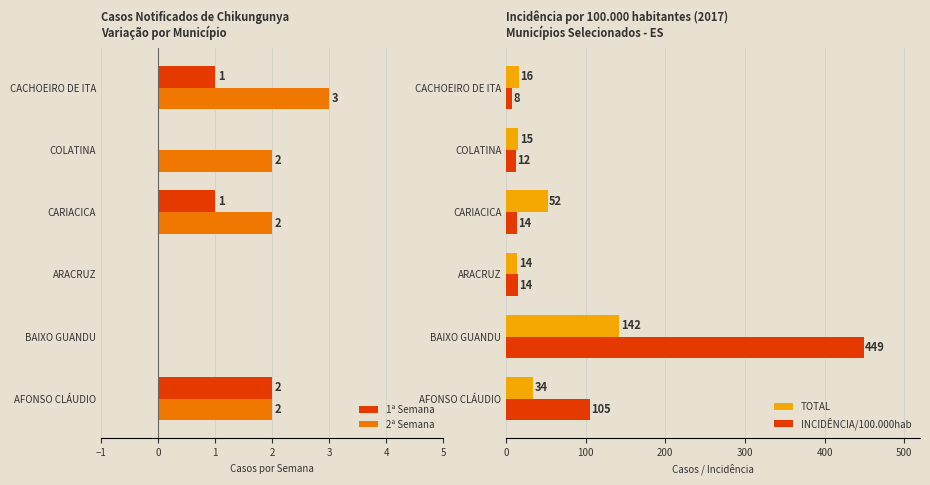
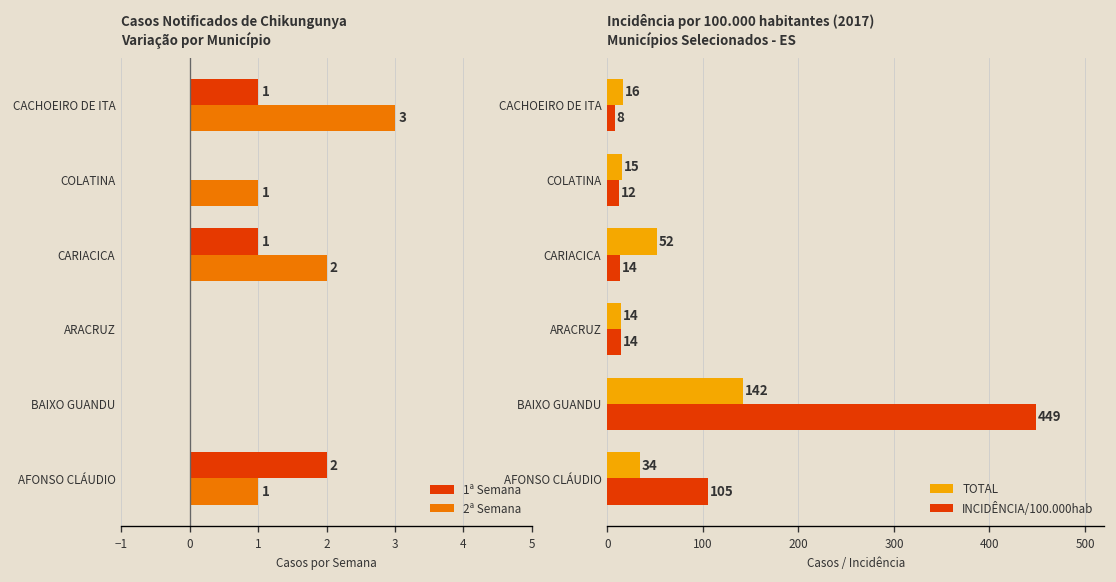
  {
    "Casos Notificados de Chikungunya Variação por Município": {
      "1ª Semana": {
        "CACHOEIRO DE ITA": 1,
        "CARIACICA": 1,
        "AFONSO CLÁUDIO": 2
      },
      "2ª Semana": {
        "CACHOEIRO DE ITA": 3,
-       "COLATINA": 2,
+       "COLATINA": 1,
        "CARIACICA": 2,
-       "AFONSO CLÁUDIO": 2
+       "AFONSO CLÁUDIO": 1
      }
    }
  }
